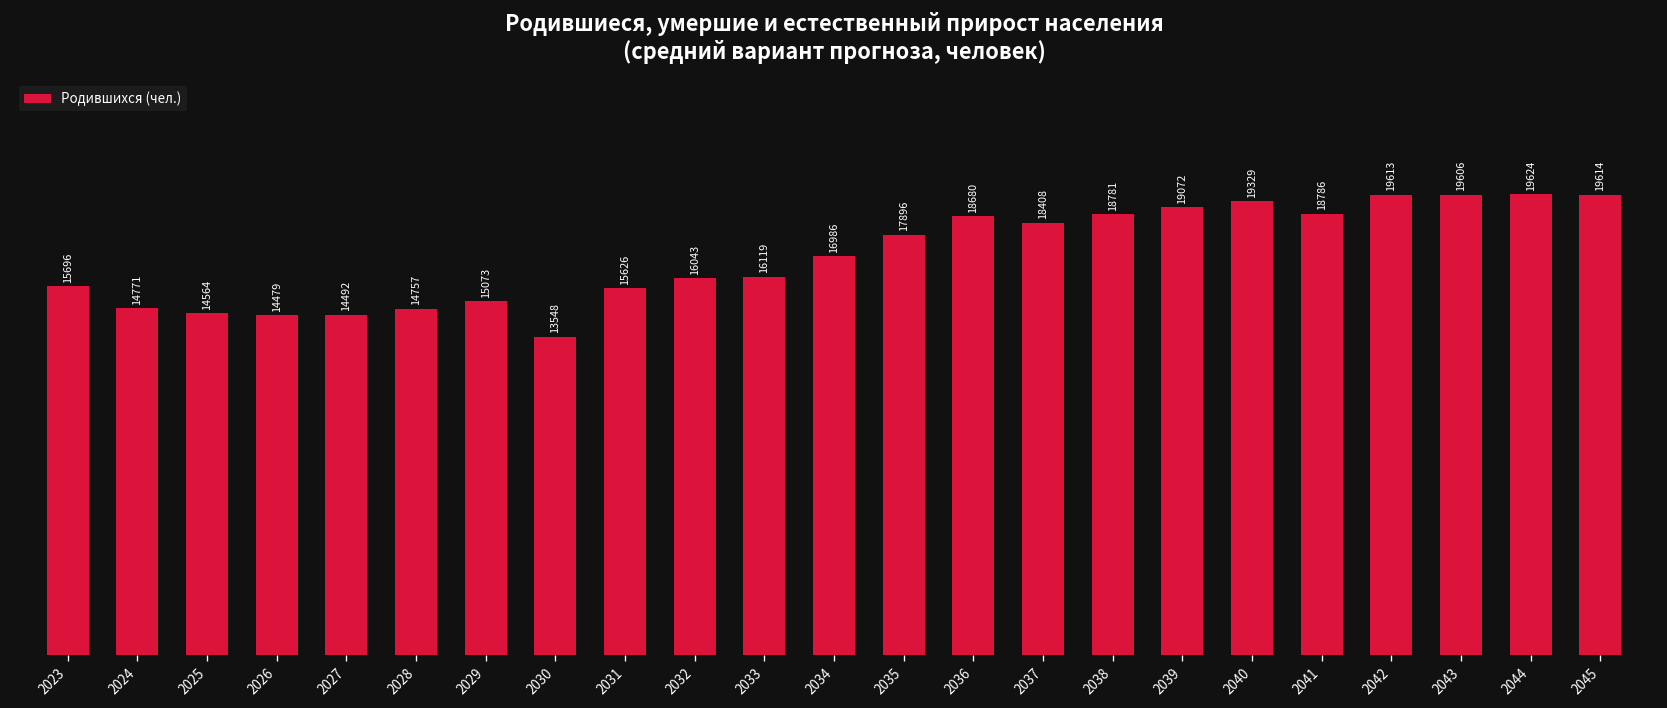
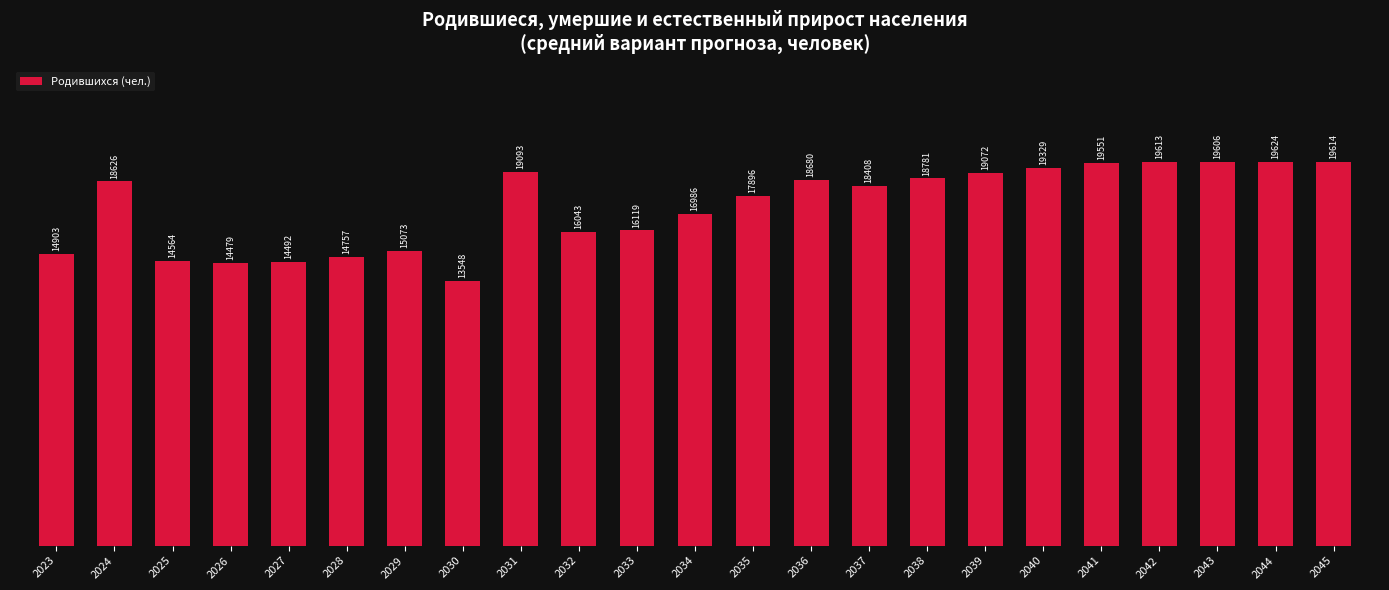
  {
-   "2023": 15696,
-   "2024": 14771,
+   "2023": 14903,
+   "2024": 18626,
    "2025": 14564,
    "2026": 14479,
    "2027": 14492,
    "2028": 14757,
    "2029": 15073,
    "2030": 13548,
-   "2031": 15626,
+   "2031": 19093,
    "2032": 16043,
    "2033": 16119,
    "2034": 16986,
    "2035": 17896,
    "2036": 18680,
    "2037": 18408,
    "2038": 18781,
    "2039": 19072,
    "2040": 19329,
-   "2041": 18786,
+   "2041": 19551,
    "2042": 19613,
    "2043": 19606,
    "2044": 19624,
    "2045": 19614
  }
